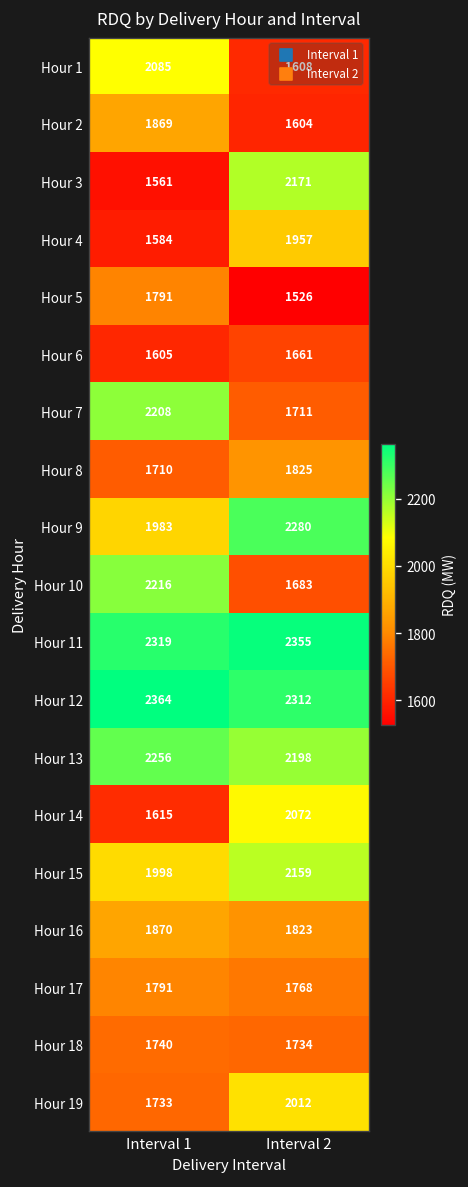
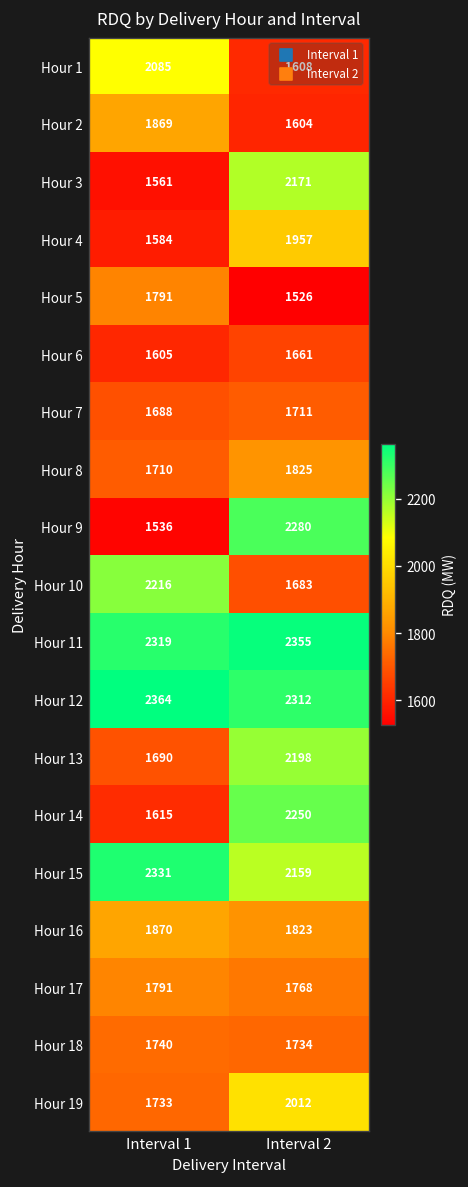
  {
    "Hour 1": {
      "Interval 1": 2085
    },
    "Hour 2": {
      "Interval 1": 1869,
      "Interval 2": 1604
    },
    "Hour 3": {
      "Interval 1": 1561,
      "Interval 2": 2171
    },
    "Hour 4": {
      "Interval 1": 1584,
      "Interval 2": 1957
    },
    "Hour 5": {
      "Interval 1": 1791,
      "Interval 2": 1526
    },
    "Hour 6": {
      "Interval 1": 1605,
      "Interval 2": 1661
    },
    "Hour 7": {
-     "Interval 1": 2208,
+     "Interval 1": 1688,
      "Interval 2": 1711
    },
    "Hour 8": {
      "Interval 1": 1710,
      "Interval 2": 1825
    },
    "Hour 9": {
-     "Interval 1": 1983,
+     "Interval 1": 1536,
      "Interval 2": 2280
    },
    "Hour 10": {
      "Interval 1": 2216,
      "Interval 2": 1683
    },
    "Hour 11": {
      "Interval 1": 2319,
      "Interval 2": 2355
    },
    "Hour 12": {
      "Interval 1": 2364,
      "Interval 2": 2312
    },
    "Hour 13": {
-     "Interval 1": 2256,
+     "Interval 1": 1690,
      "Interval 2": 2198
    },
    "Hour 14": {
      "Interval 1": 1615,
-     "Interval 2": 2072
+     "Interval 2": 2250
    },
    "Hour 15": {
-     "Interval 1": 1998,
+     "Interval 1": 2331,
      "Interval 2": 2159
    },
    "Hour 16": {
      "Interval 1": 1870,
      "Interval 2": 1823
    },
    "Hour 17": {
      "Interval 1": 1791,
      "Interval 2": 1768
    },
    "Hour 18": {
      "Interval 1": 1740,
      "Interval 2": 1734
    },
    "Hour 19": {
      "Interval 1": 1733,
      "Interval 2": 2012
    }
  }
